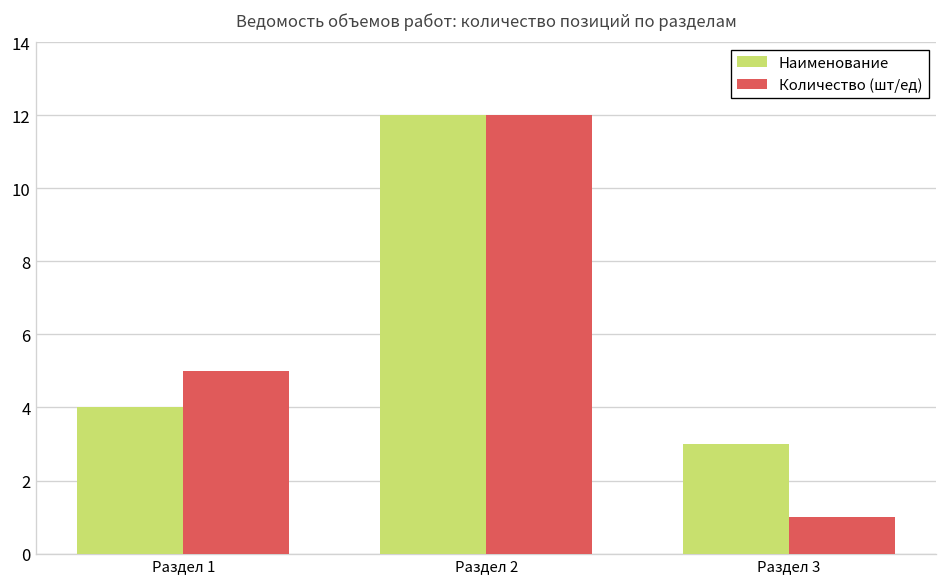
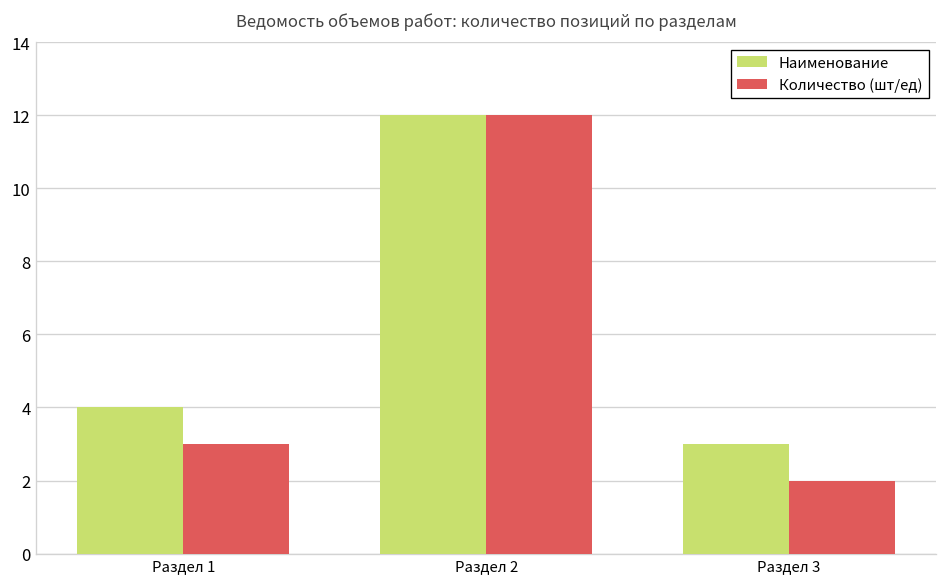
  {
    "Наименование": {
      "Раздел 1": 4,
      "Раздел 2": 12,
      "Раздел 3": 3
    },
    "Количество (шт/ед)": {
-     "Раздел 1": 5,
+     "Раздел 1": 3,
      "Раздел 2": 12,
-     "Раздел 3": 1
+     "Раздел 3": 2
    }
  }
